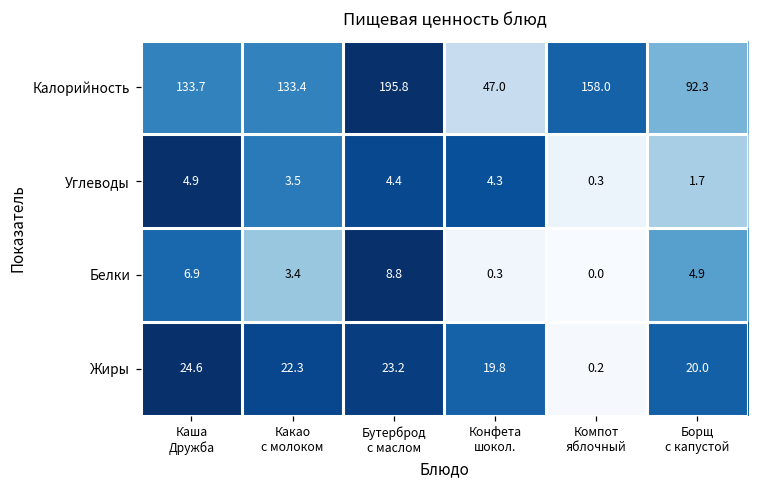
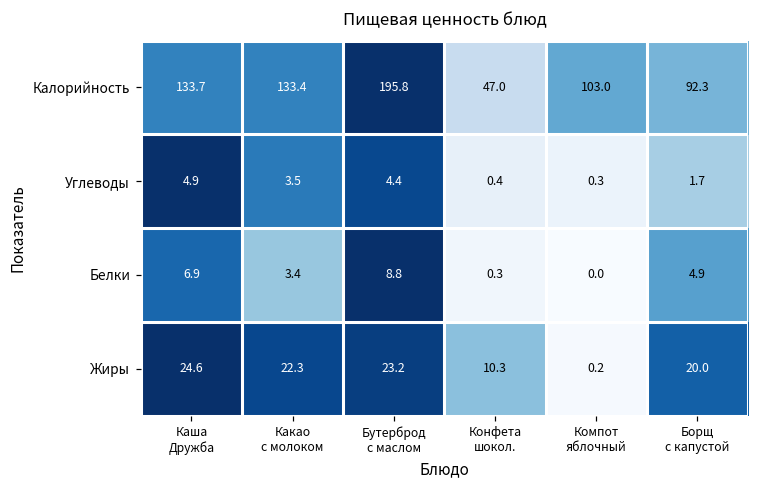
  {
    "Калорийность": {
      "Каша Дружба": 133.7,
      "Какао с молоком": 133.4,
      "Бутерброд с маслом": 195.8,
      "Конфета шокол.": 47.0,
-     "Компот яблочный": 158.0,
+     "Компот яблочный": 103.0,
      "Борщ с капустой": 92.3
    },
    "Углеводы": {
      "Каша Дружба": 4.9,
      "Какао с молоком": 3.5,
      "Бутерброд с маслом": 4.4,
-     "Конфета шокол.": 4.3,
+     "Конфета шокол.": 0.4,
      "Компот яблочный": 0.3,
      "Борщ с капустой": 1.7
    },
    "Белки": {
      "Каша Дружба": 6.9,
      "Какао с молоком": 3.4,
      "Бутерброд с маслом": 8.8,
      "Конфета шокол.": 0.3,
      "Компот яблочный": 0.0,
      "Борщ с капустой": 4.9
    },
    "Жиры": {
      "Каша Дружба": 24.6,
      "Какао с молоком": 22.3,
      "Бутерброд с маслом": 23.2,
-     "Конфета шокол.": 19.8,
+     "Конфета шокол.": 10.3,
      "Компот яблочный": 0.2,
      "Борщ с капустой": 20.0
    }
  }
